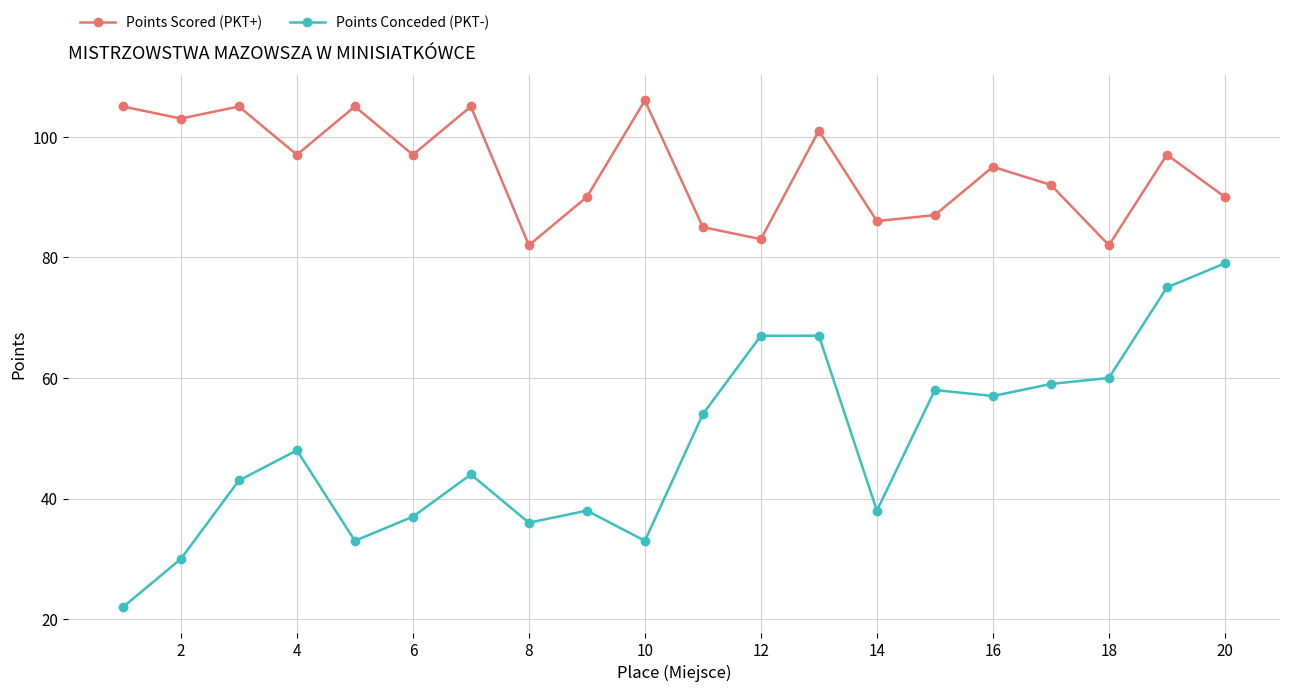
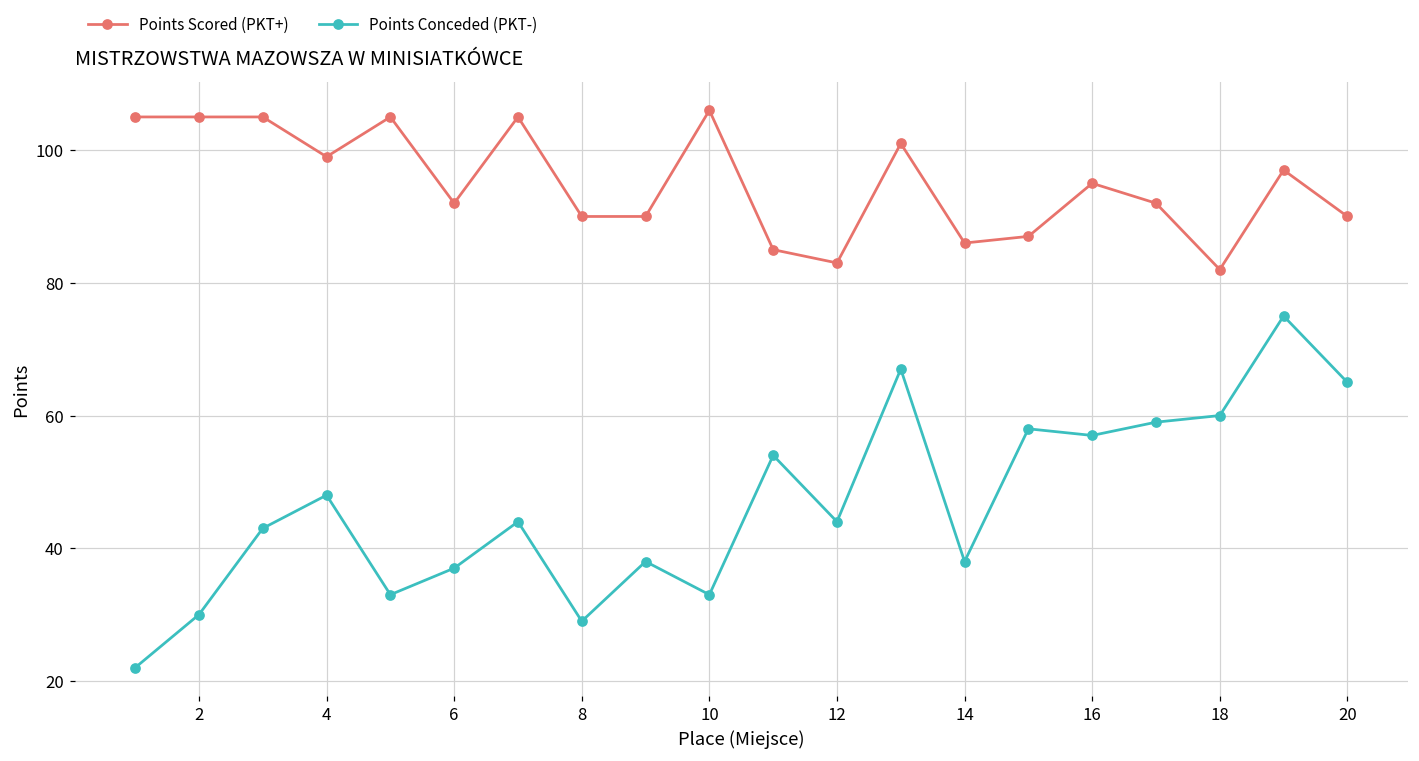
  {
    "Points Scored (PKT+)": {
-     "2": 103,
-     "4": 97,
-     "6": 97,
-     "8": 82,
+     "2": 105,
+     "4": 99,
+     "6": 92,
+     "8": 90,
      "10": 106,
      "12": 83,
      "14": 86,
      "16": 95,
      "18": 82,
      "20": 90
    },
    "Points Conceded (PKT-)": {
      "2": 30,
      "4": 48,
      "6": 37,
-     "8": 36,
+     "8": 29,
      "10": 33,
-     "12": 67,
+     "12": 44,
      "14": 38,
      "16": 57,
      "18": 60,
-     "20": 79
+     "20": 65
    }
  }
